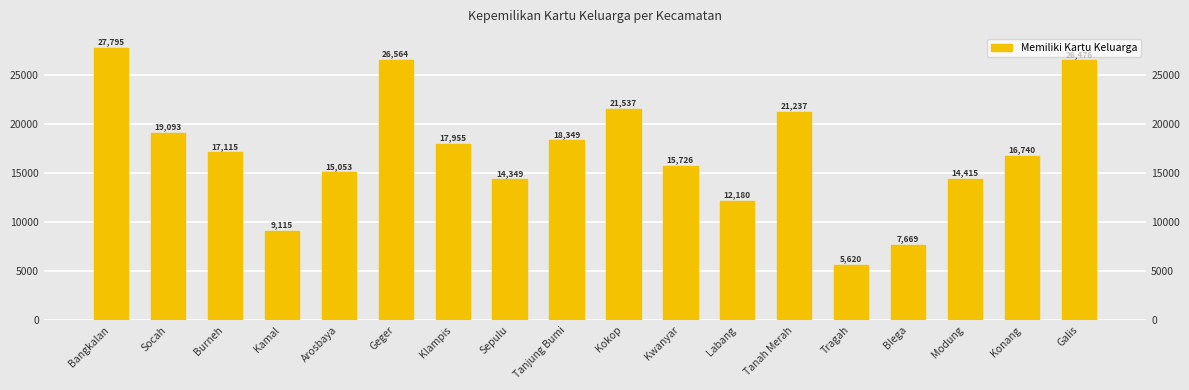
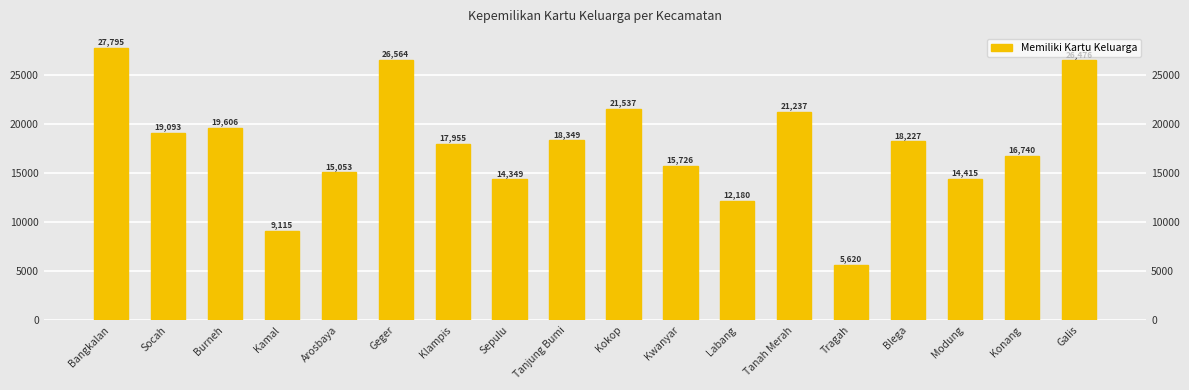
  {
    "Bangkalan": "27,795",
    "Socah": "19,093",
-   "Burneh": "17,115",
+   "Burneh": "19,606",
    "Kamal": "9,115",
    "Arosbaya": "15,053",
    "Geger": "26,564",
    "Klampis": "17,955",
    "Sepulu": "14,349",
    "Tanjung Bumi": "18,349",
    "Kokop": "21,537",
    "Kwanyar": "15,726",
    "Labang": "12,180",
    "Tanah Merah": "21,237",
    "Tragah": "5,620",
-   "Blega": "7,669",
+   "Blega": "18,227",
    "Modung": "14,415",
    "Konang": "16,740"
  }
